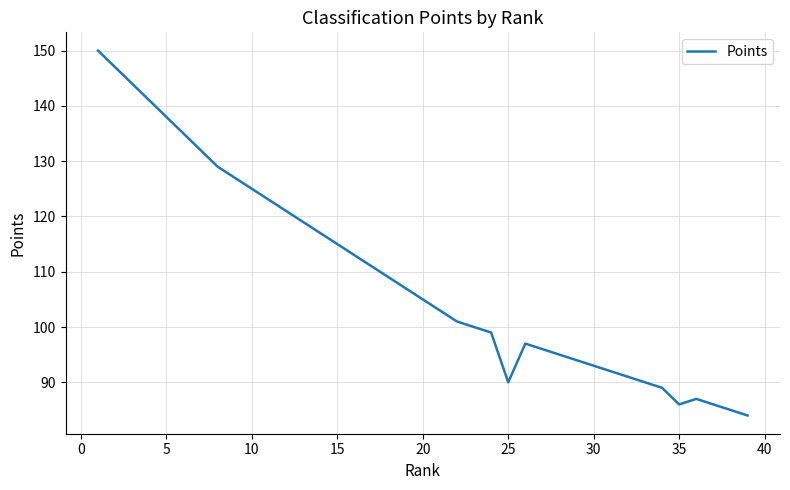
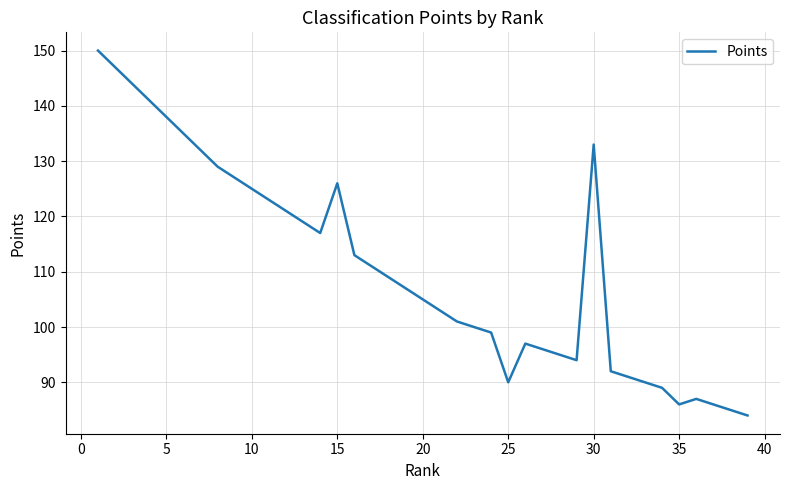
  {
    "5": 138,
    "10": 125,
-   "15": 115,
+   "15": 126,
    "20": 105,
    "25": 90,
-   "30": 93,
+   "30": 133,
    "35": 86
  }
